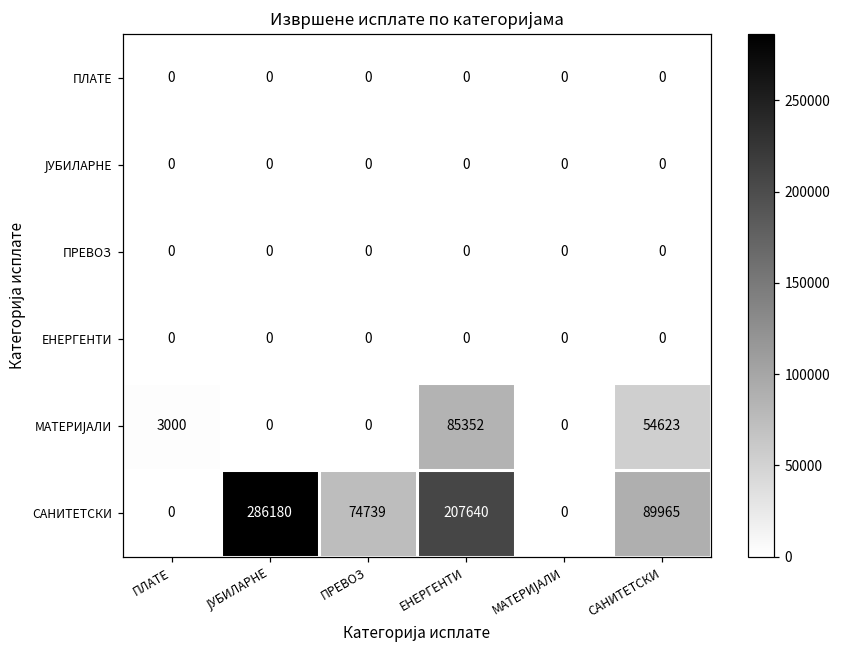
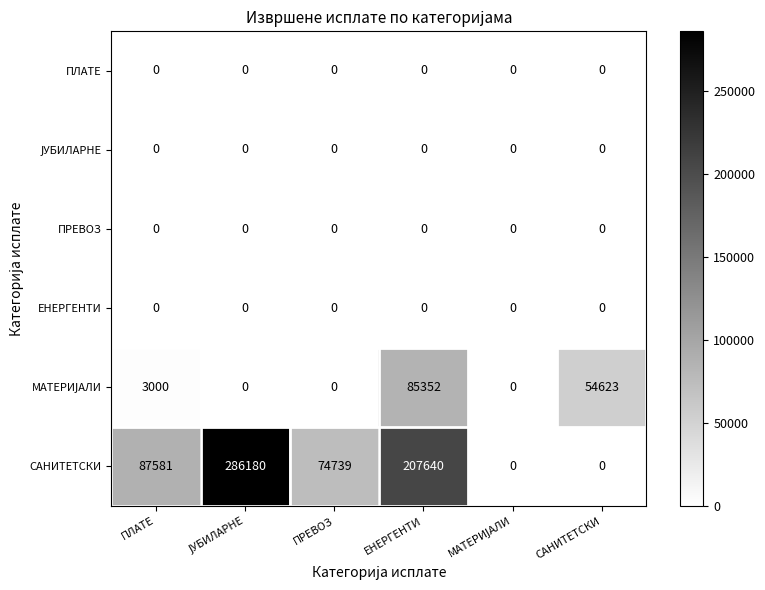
  {
    "ПЛАТЕ": {
      "ПЛАТЕ": 0,
      "ЈУБИЛАРНЕ": 0,
      "ПРЕВОЗ": 0,
      "ЕНЕРГЕНТИ": 0,
      "МАТЕРИЈАЛИ": 0,
      "САНИТЕТСКИ": 0
    },
    "ЈУБИЛАРНЕ": {
      "ПЛАТЕ": 0,
      "ЈУБИЛАРНЕ": 0,
      "ПРЕВОЗ": 0,
      "ЕНЕРГЕНТИ": 0,
      "МАТЕРИЈАЛИ": 0,
      "САНИТЕТСКИ": 0
    },
    "ПРЕВОЗ": {
      "ПЛАТЕ": 0,
      "ЈУБИЛАРНЕ": 0,
      "ПРЕВОЗ": 0,
      "ЕНЕРГЕНТИ": 0,
      "МАТЕРИЈАЛИ": 0,
      "САНИТЕТСКИ": 0
    },
    "ЕНЕРГЕНТИ": {
      "ПЛАТЕ": 0,
      "ЈУБИЛАРНЕ": 0,
      "ПРЕВОЗ": 0,
      "ЕНЕРГЕНТИ": 0,
      "МАТЕРИЈАЛИ": 0,
      "САНИТЕТСКИ": 0
    },
    "МАТЕРИЈАЛИ": {
      "ПЛАТЕ": 3000,
      "ЈУБИЛАРНЕ": 0,
      "ПРЕВОЗ": 0,
      "ЕНЕРГЕНТИ": 85352,
      "МАТЕРИЈАЛИ": 0,
      "САНИТЕТСКИ": 54623
    },
    "САНИТЕТСКИ": {
-     "ПЛАТЕ": 0,
+     "ПЛАТЕ": 87581,
      "ЈУБИЛАРНЕ": 286180,
      "ПРЕВОЗ": 74739,
      "ЕНЕРГЕНТИ": 207640,
      "МАТЕРИЈАЛИ": 0,
-     "САНИТЕТСКИ": 89965
+     "САНИТЕТСКИ": 0
    }
  }
